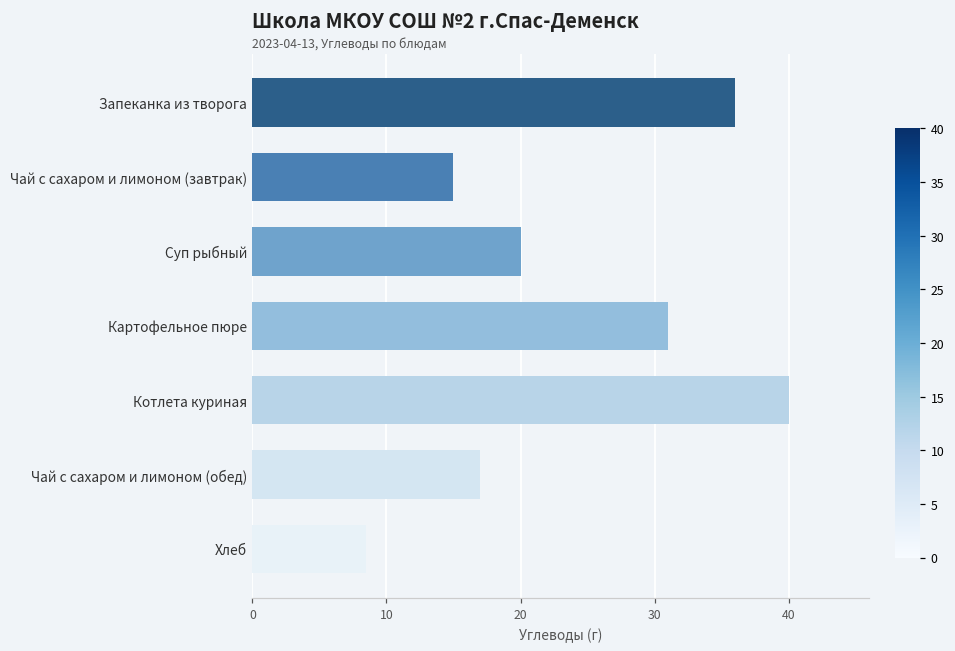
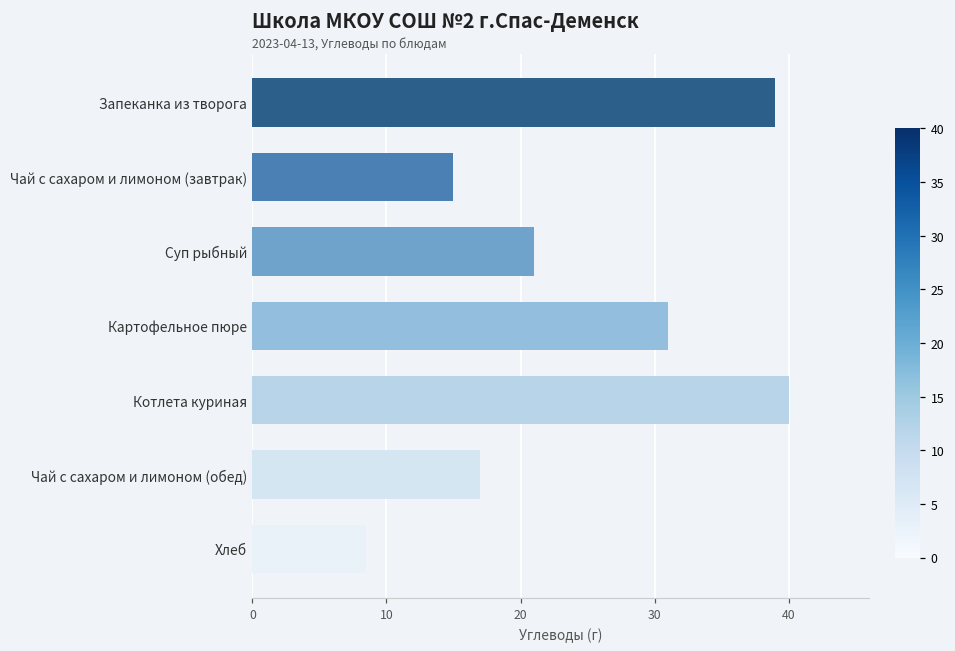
  {
-   "Запеканка из творога": 36,
+   "Запеканка из творога": 39,
    "Чай с сахаром и лимоном (завтрак)": 15,
-   "Суп рыбный": 20,
+   "Суп рыбный": 21,
    "Картофельное пюре": 31,
    "Котлета куриная": 40,
    "Чай с сахаром и лимоном (обед)": 17,
    "Хлеб": 8.5
  }
